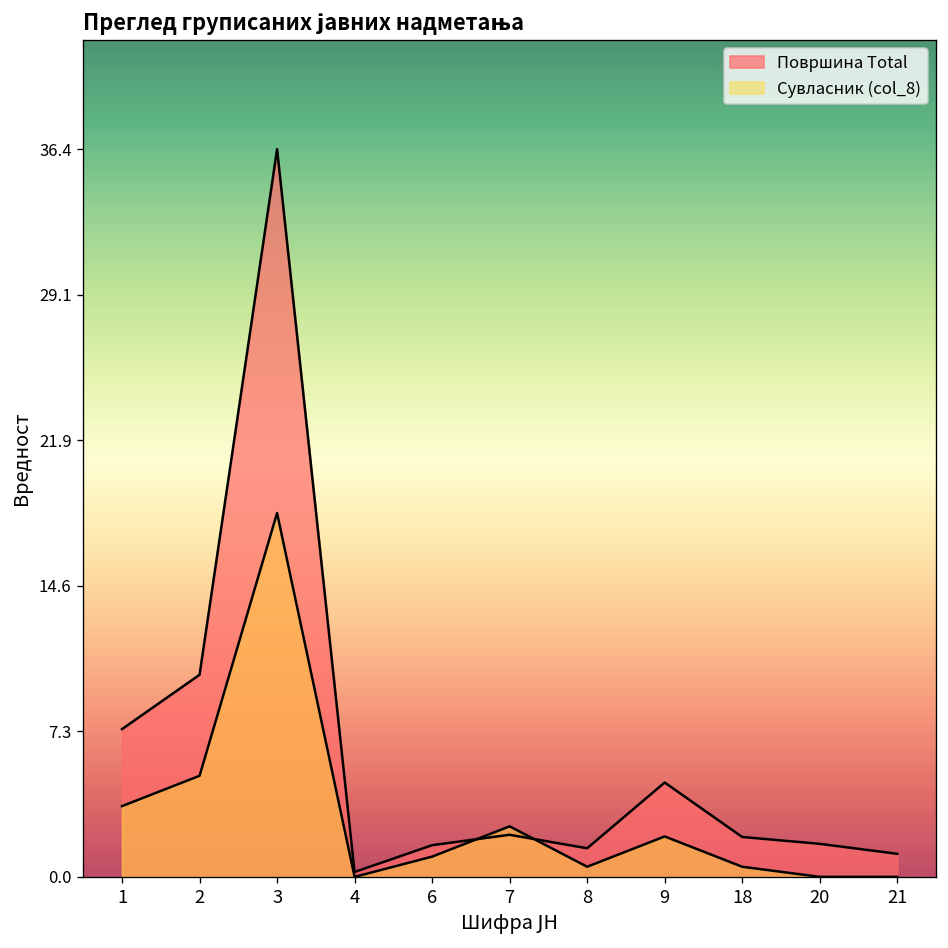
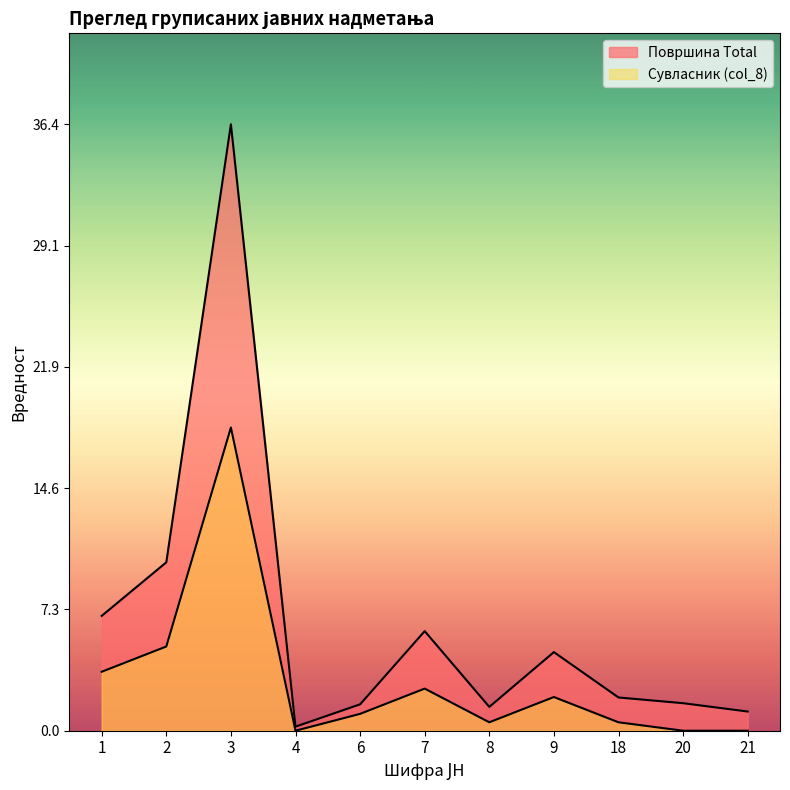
  {
    "Површина Total": {
-     "1": 7.4,
+     "1": 6.9,
      "2": 10.1,
      "3": 36.4,
      "4": 0.2,
      "6": 1.6,
-     "7": 2.1,
+     "7": 6.0,
      "8": 1.4,
      "9": 4.7,
      "18": 2.0,
      "20": 1.7,
      "21": 1.2
    },
    "Сувласник (col_8)": {
      "1": 3.5,
      "2": 5.1,
      "3": 18.2,
      "4": 0.0,
      "6": 1.0,
      "7": 2.5,
      "8": 0.5,
      "9": 2.0,
      "18": 0.5,
      "20": 0.0,
      "21": 0.0
    }
  }
